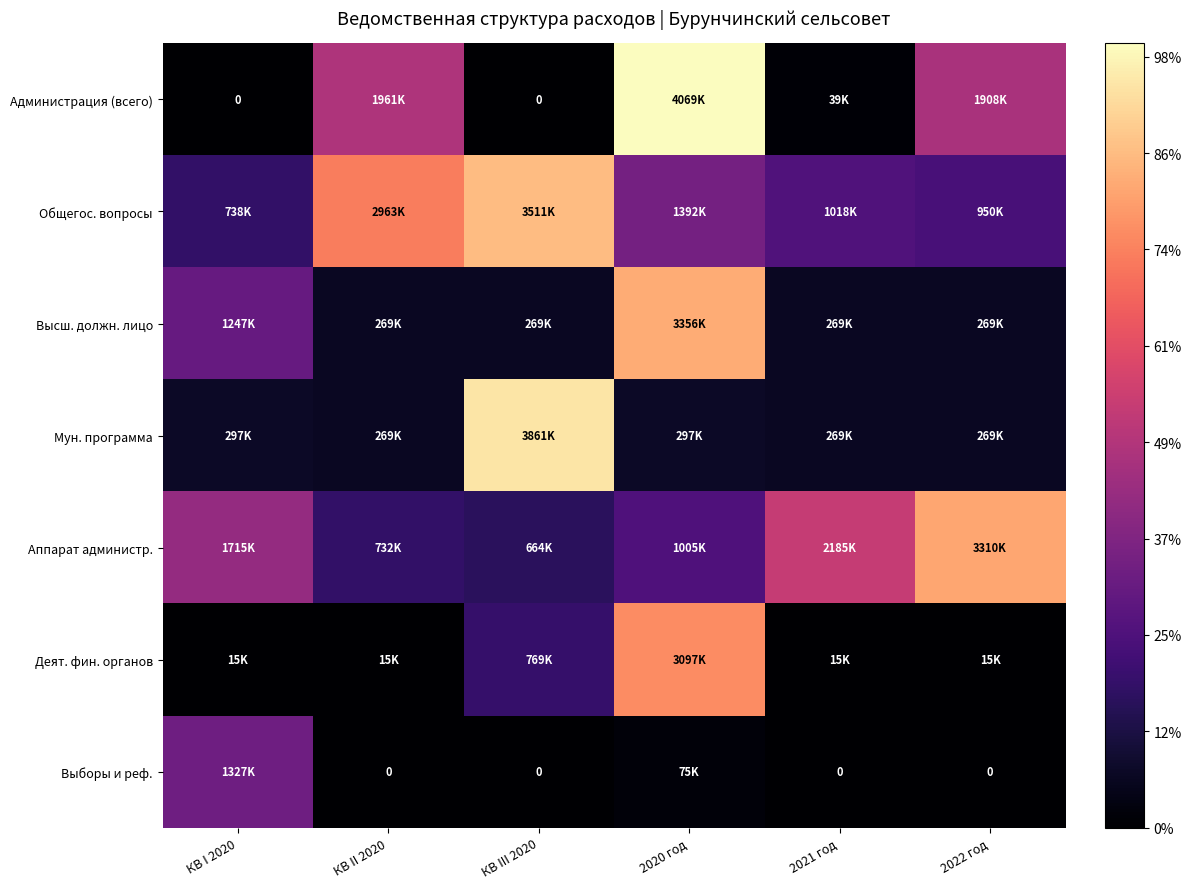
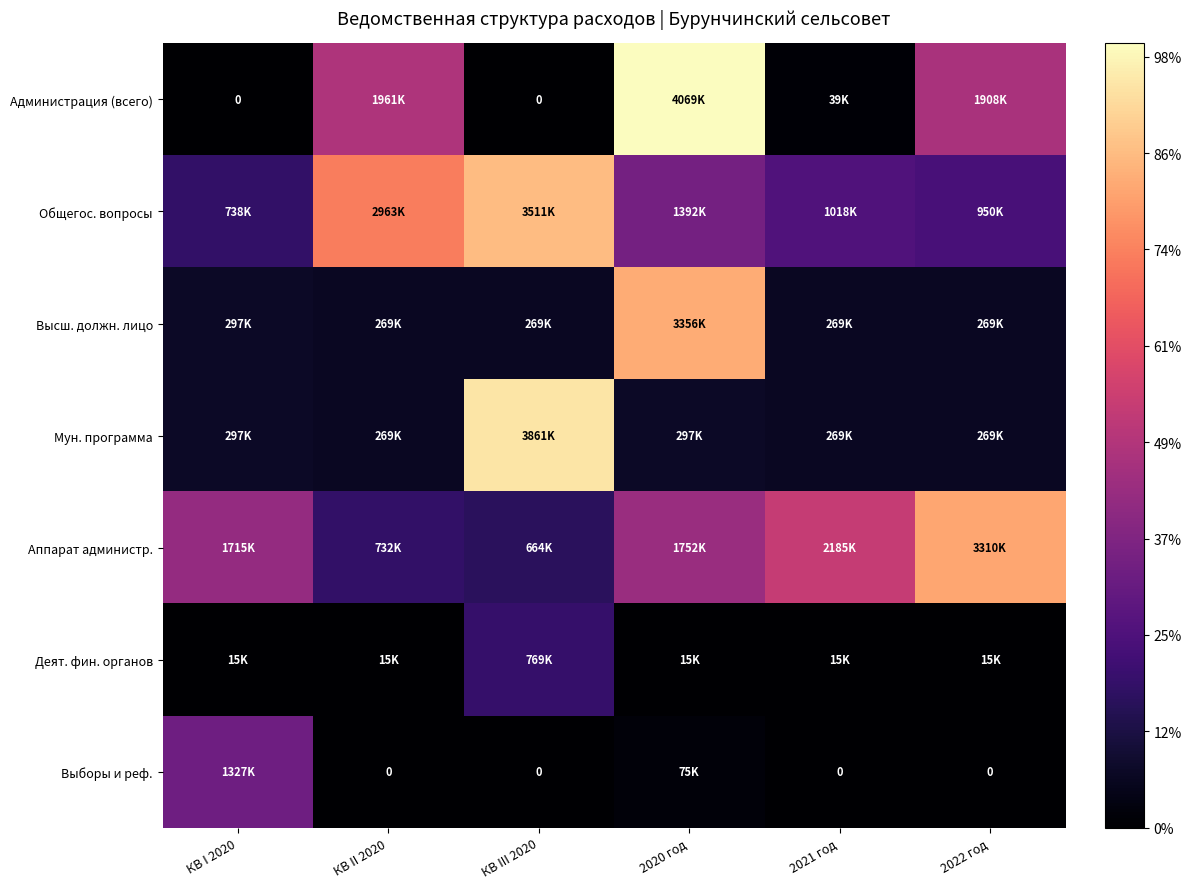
  {
    "Администрация (всего)": {
      "КВ I 2020": "0",
      "КВ II 2020": "1961K",
      "КВ III 2020": "0",
      "2020 год": "4069K",
      "2021 год": "39K",
      "2022 год": "1908K"
    },
    "Общегос. вопросы": {
      "КВ I 2020": "738K",
      "КВ II 2020": "2963K",
      "КВ III 2020": "3511K",
      "2020 год": "1392K",
      "2021 год": "1018K",
      "2022 год": "950K"
    },
    "Высш. должн. лицо": {
-     "КВ I 2020": "1247K",
+     "КВ I 2020": "297K",
      "КВ II 2020": "269K",
      "КВ III 2020": "269K",
      "2020 год": "3356K",
      "2021 год": "269K",
      "2022 год": "269K"
    },
    "Мун. программа": {
      "КВ I 2020": "297K",
      "КВ II 2020": "269K",
      "КВ III 2020": "3861K",
      "2020 год": "297K",
      "2021 год": "269K",
      "2022 год": "269K"
    },
    "Аппарат администр.": {
      "КВ I 2020": "1715K",
      "КВ II 2020": "732K",
      "КВ III 2020": "664K",
-     "2020 год": "1005K",
+     "2020 год": "1752K",
      "2021 год": "2185K",
      "2022 год": "3310K"
    },
    "Деят. фин. органов": {
      "КВ I 2020": "15K",
      "КВ II 2020": "15K",
      "КВ III 2020": "769K",
-     "2020 год": "3097K",
+     "2020 год": "15K",
      "2021 год": "15K",
      "2022 год": "15K"
    },
    "Выборы и реф.": {
      "КВ I 2020": "1327K",
      "КВ II 2020": "0",
      "КВ III 2020": "0",
      "2020 год": "75K",
      "2021 год": "0",
      "2022 год": "0"
    }
  }
